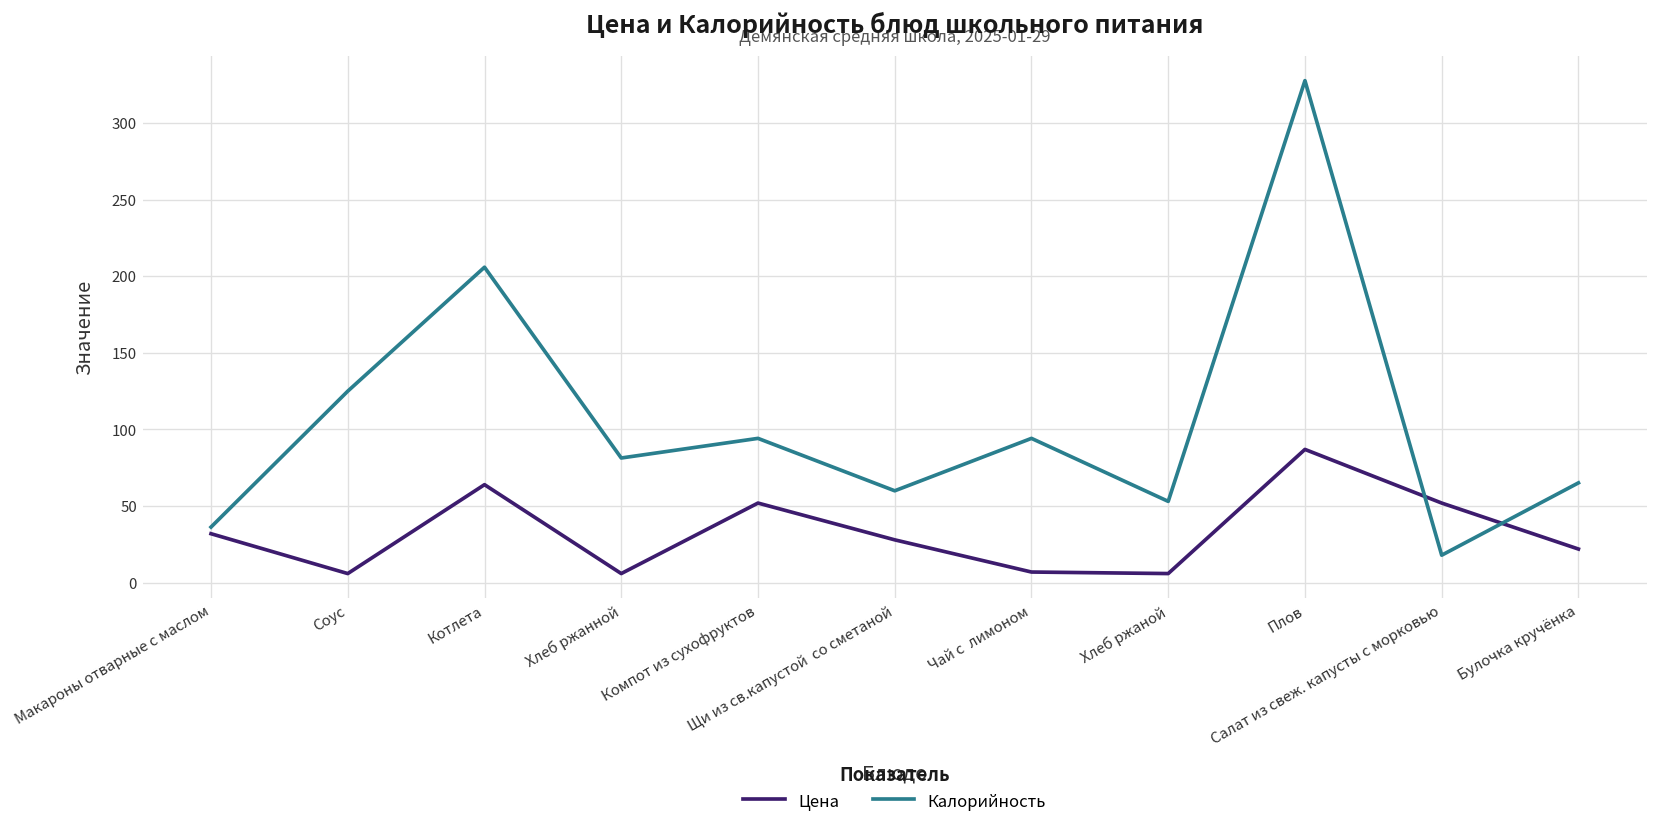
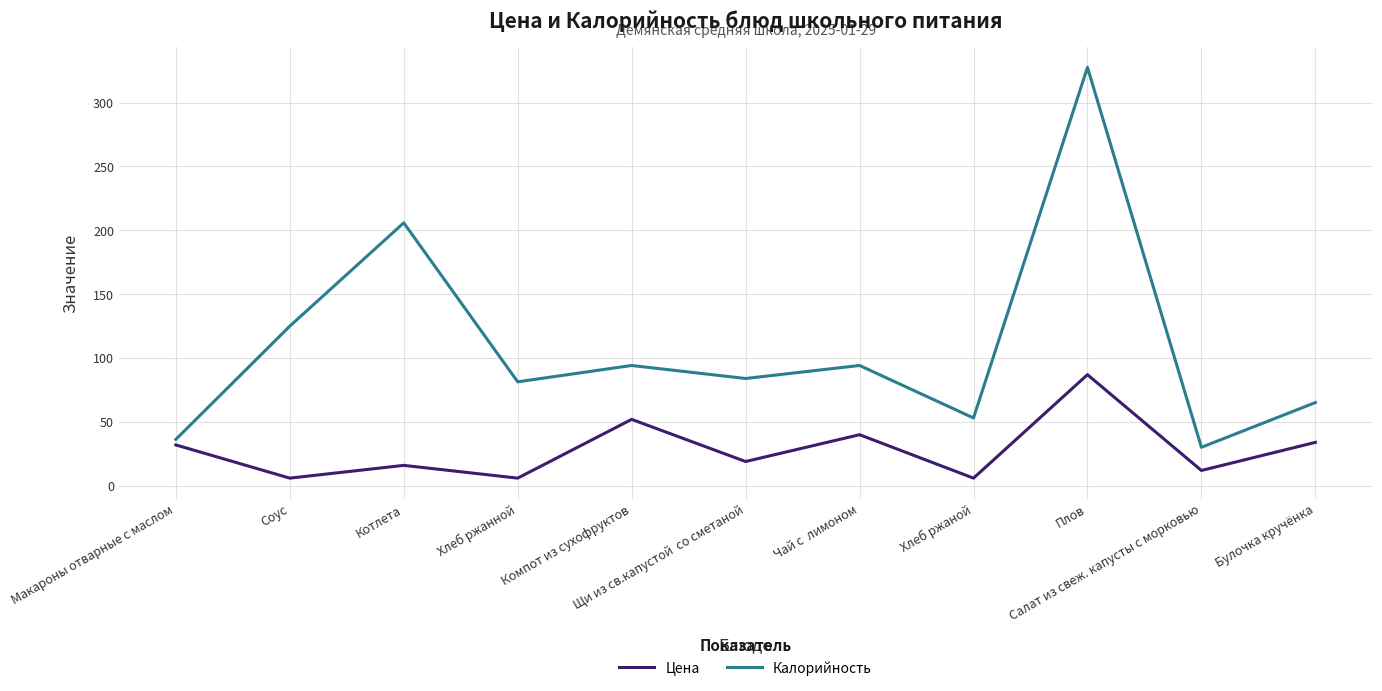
  {
    "Цена": {
      "Макароны отварные с маслом": 32,
      "Соус": 6,
-     "Котлета": 64,
+     "Котлета": 16,
      "Хлеб ржанной": 6,
      "Компот из сухофруктов": 52,
-     "Щи из св.капустой со сметаной": 28,
-     "Чай с лимоном": 7,
+     "Щи из св.капустой со сметаной": 19,
+     "Чай с лимоном": 40,
      "Хлеб ржаной": 6,
      "Плов": 87,
-     "Салат из свеж. капусты с морковью": 52,
-     "Булочка кручёнка": 22
+     "Салат из свеж. капусты с морковью": 12,
+     "Булочка кручёнка": 34
    },
    "Калорийность": {
      "Макароны отварные с маслом": 36,
      "Соус": 125,
      "Котлета": 206,
      "Хлеб ржанной": 81,
      "Компот из сухофруктов": 94,
-     "Щи из св.капустой со сметаной": 60,
+     "Щи из св.капустой со сметаной": 84,
      "Чай с лимоном": 94,
      "Хлеб ржаной": 53,
      "Плов": 328,
-     "Салат из свеж. капусты с морковью": 18,
+     "Салат из свеж. капусты с морковью": 30,
      "Булочка кручёнка": 65
    }
  }
